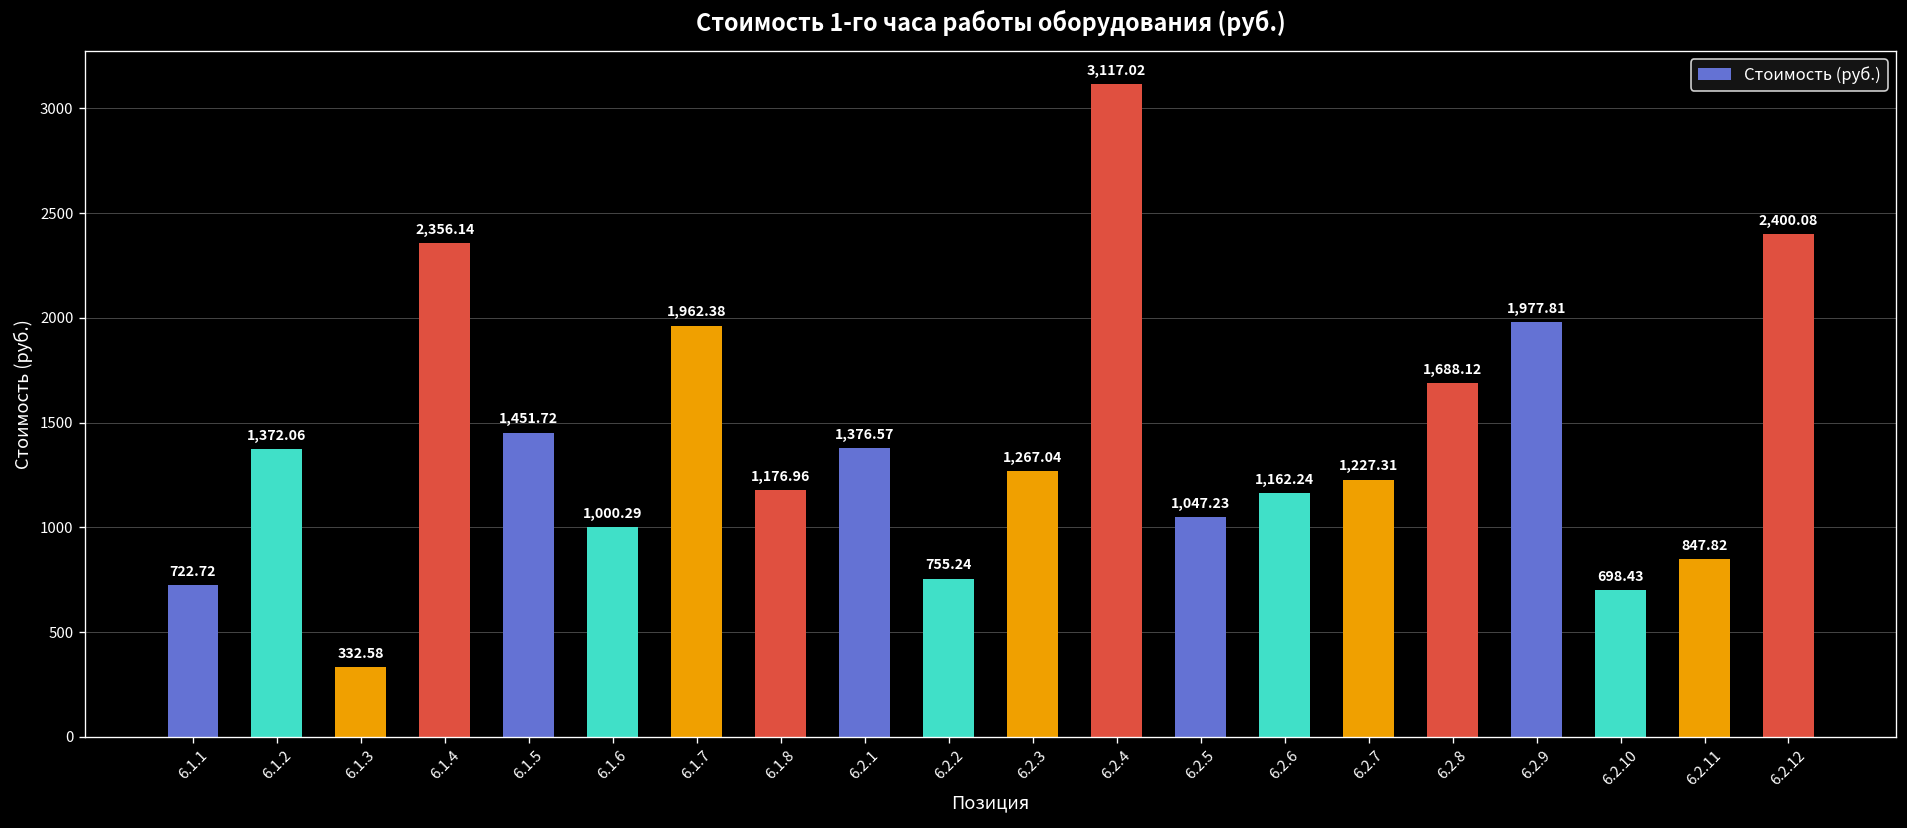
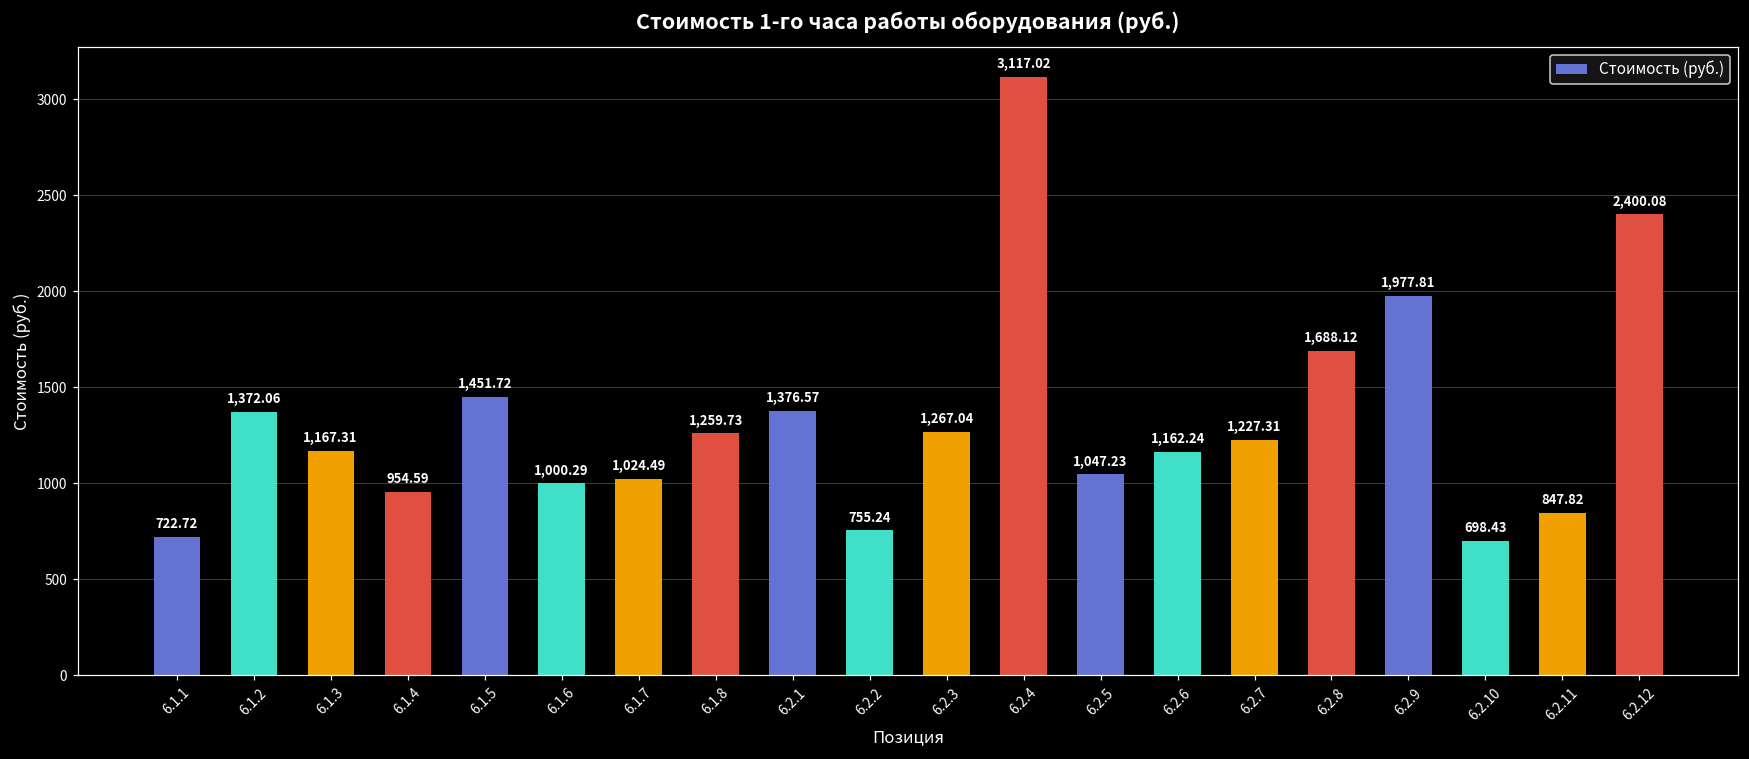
  {
    "6.1.1": "722.72",
    "6.1.2": "1,372.06",
-   "6.1.3": "332.58",
-   "6.1.4": "2,356.14",
+   "6.1.3": "1,167.31",
+   "6.1.4": "954.59",
    "6.1.5": "1,451.72",
    "6.1.6": "1,000.29",
-   "6.1.7": "1,962.38",
-   "6.1.8": "1,176.96",
+   "6.1.7": "1,024.49",
+   "6.1.8": "1,259.73",
    "6.2.1": "1,376.57",
    "6.2.2": "755.24",
    "6.2.3": "1,267.04",
    "6.2.4": "3,117.02",
    "6.2.5": "1,047.23",
    "6.2.6": "1,162.24",
    "6.2.7": "1,227.31",
    "6.2.8": "1,688.12",
    "6.2.9": "1,977.81",
    "6.2.10": "698.43",
    "6.2.11": "847.82",
    "6.2.12": "2,400.08"
  }
